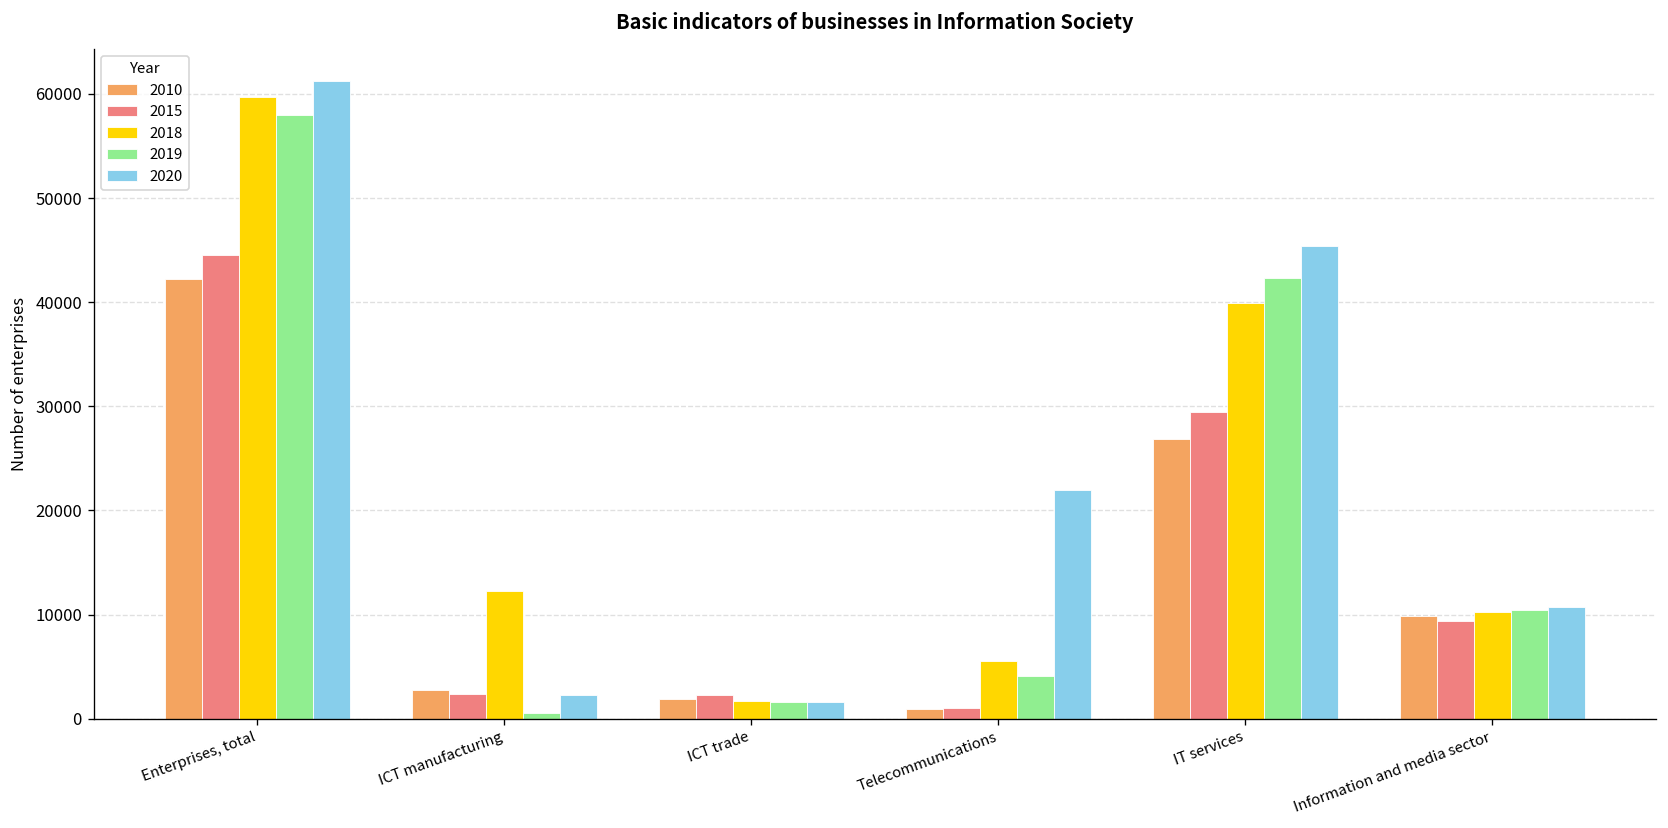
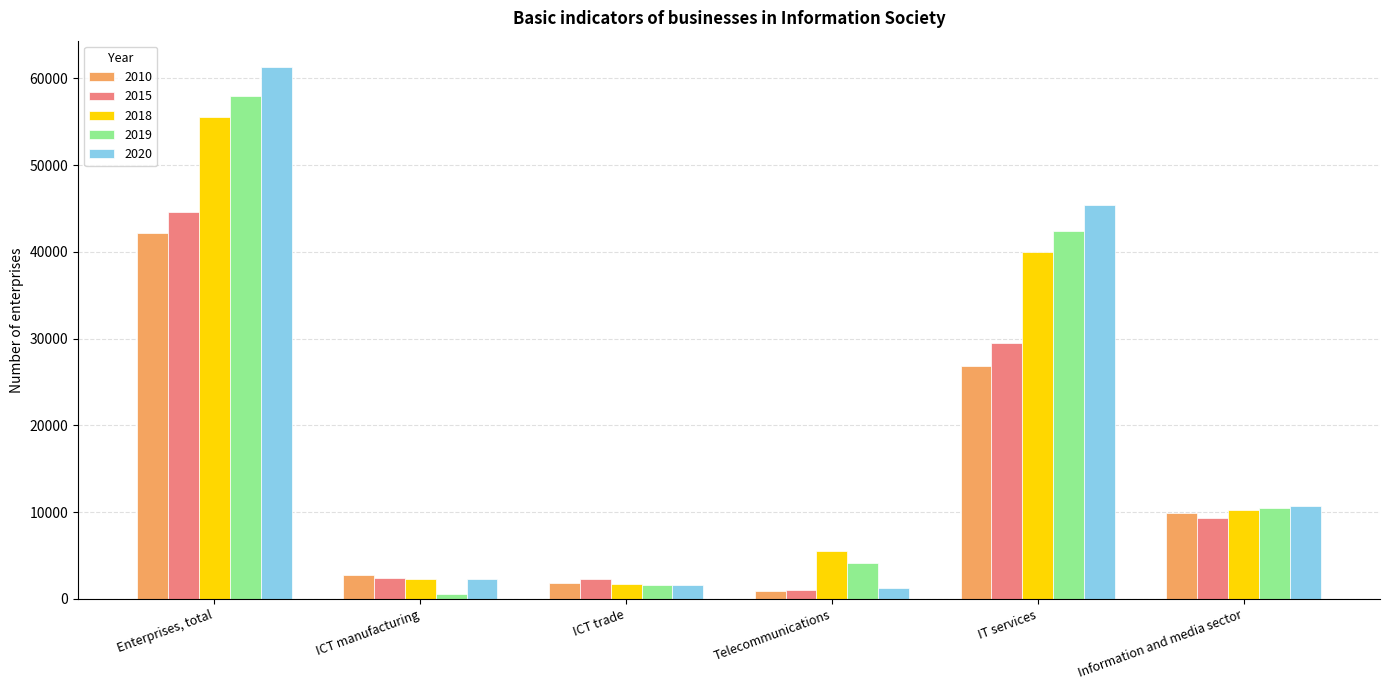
  {
    "2018": {
-     "Enterprises, total": 60000,
-     "ICT manufacturing": 12000,
+     "Enterprises, total": 55000,
+     "ICT manufacturing": 2000,
      "ICT trade": 2000,
      "Telecommunications": 6000,
      "IT services": 40000,
      "Information and media sector": 10000
    },
    "2019": {
      "Enterprises, total": 58000,
      "ICT manufacturing": 1000,
      "ICT trade": 2000,
      "Telecommunications": 4000,
      "IT services": 42000,
      "Information and media sector": 10000
    },
    "2020": {
      "Enterprises, total": 61000,
      "ICT manufacturing": 2000,
      "ICT trade": 2000,
-     "Telecommunications": 22000,
+     "Telecommunications": 1000,
      "IT services": 45000,
      "Information and media sector": 11000
    }
  }
